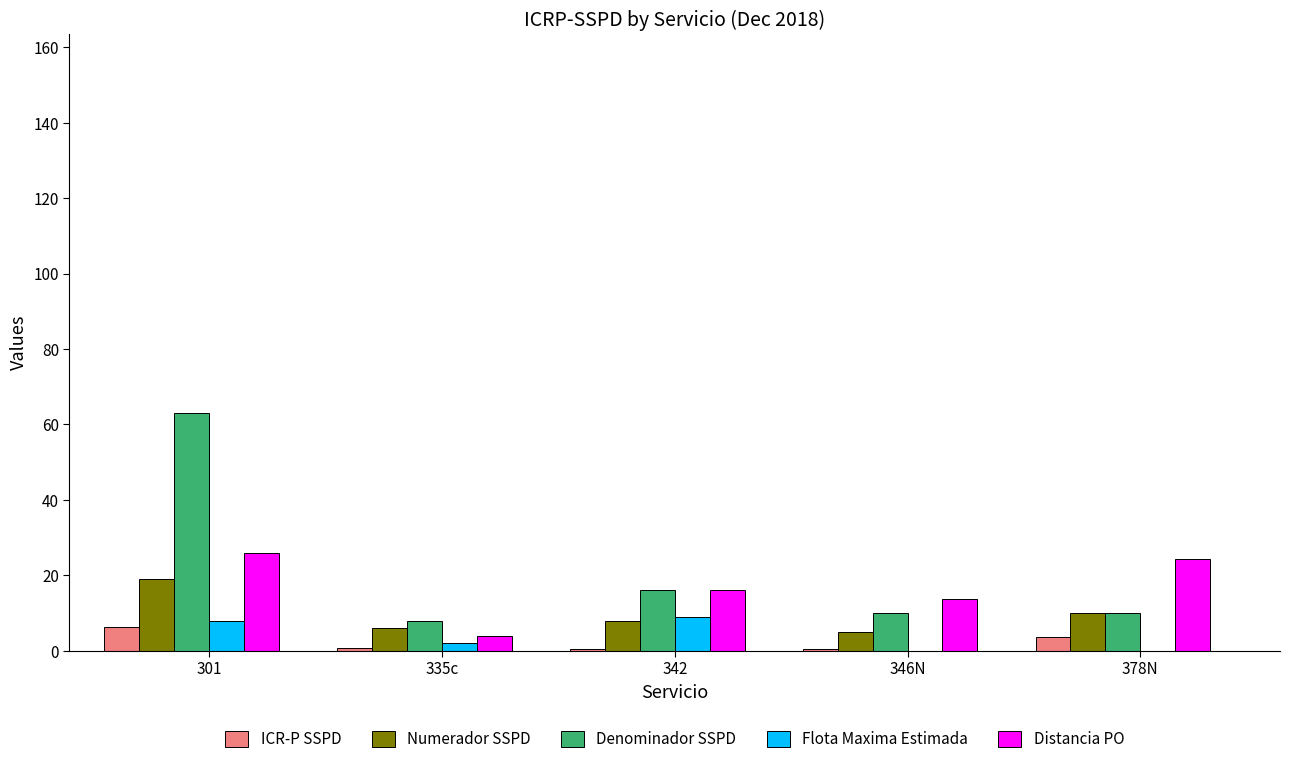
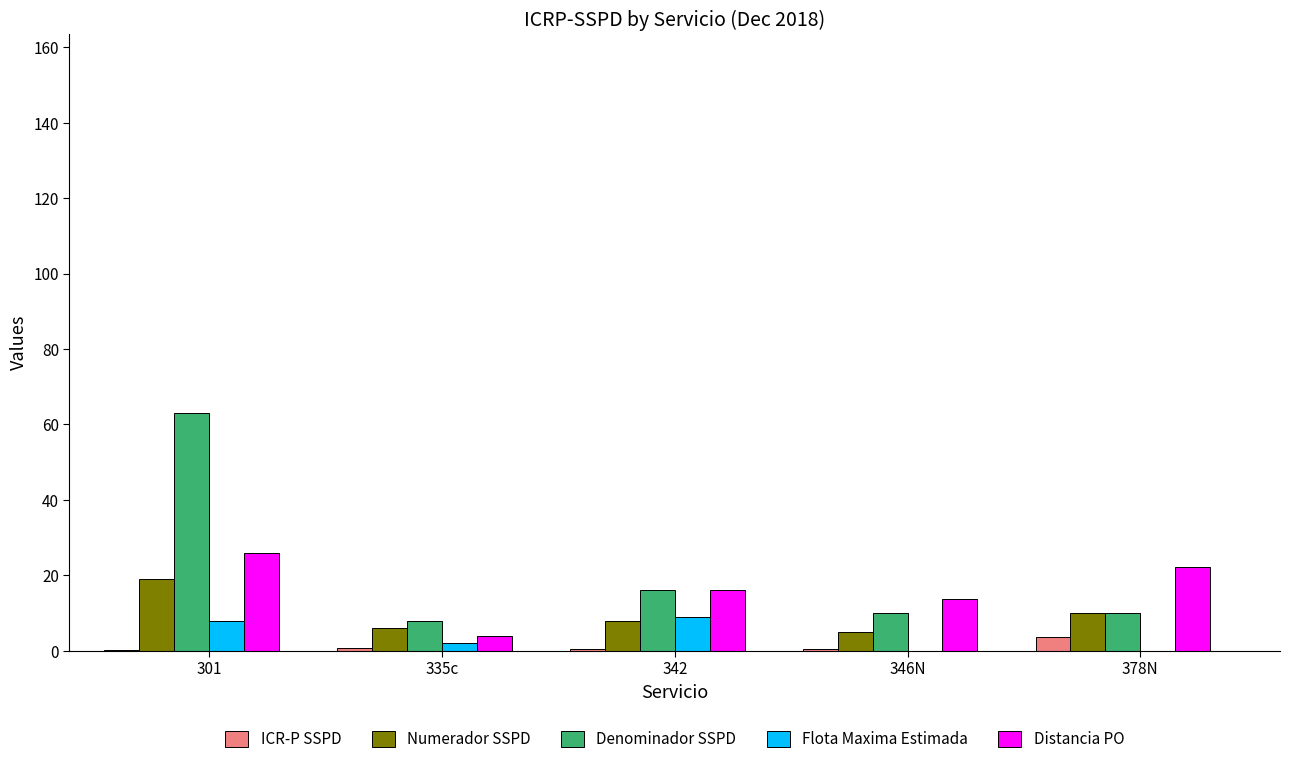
  {
    "ICR-P SSPD": {
-     "301": 6,
+     "301": 0,
      "335c": 1,
      "378N": 4
    },
    "Numerador SSPD": {
      "301": 19,
      "335c": 6,
      "342": 8,
      "346N": 5,
      "378N": 10
    },
    "Denominador SSPD": {
      "301": 63,
      "335c": 8,
      "342": 16,
      "346N": 10,
      "378N": 10
    },
    "Flota Maxima Estimada": {
      "301": 8,
      "335c": 2,
      "342": 9,
      "346N": 0,
      "378N": 0
    },
    "Distancia PO": {
      "301": 26,
      "335c": 4,
      "342": 16,
      "346N": 14,
-     "378N": 24
+     "378N": 22
    }
  }
